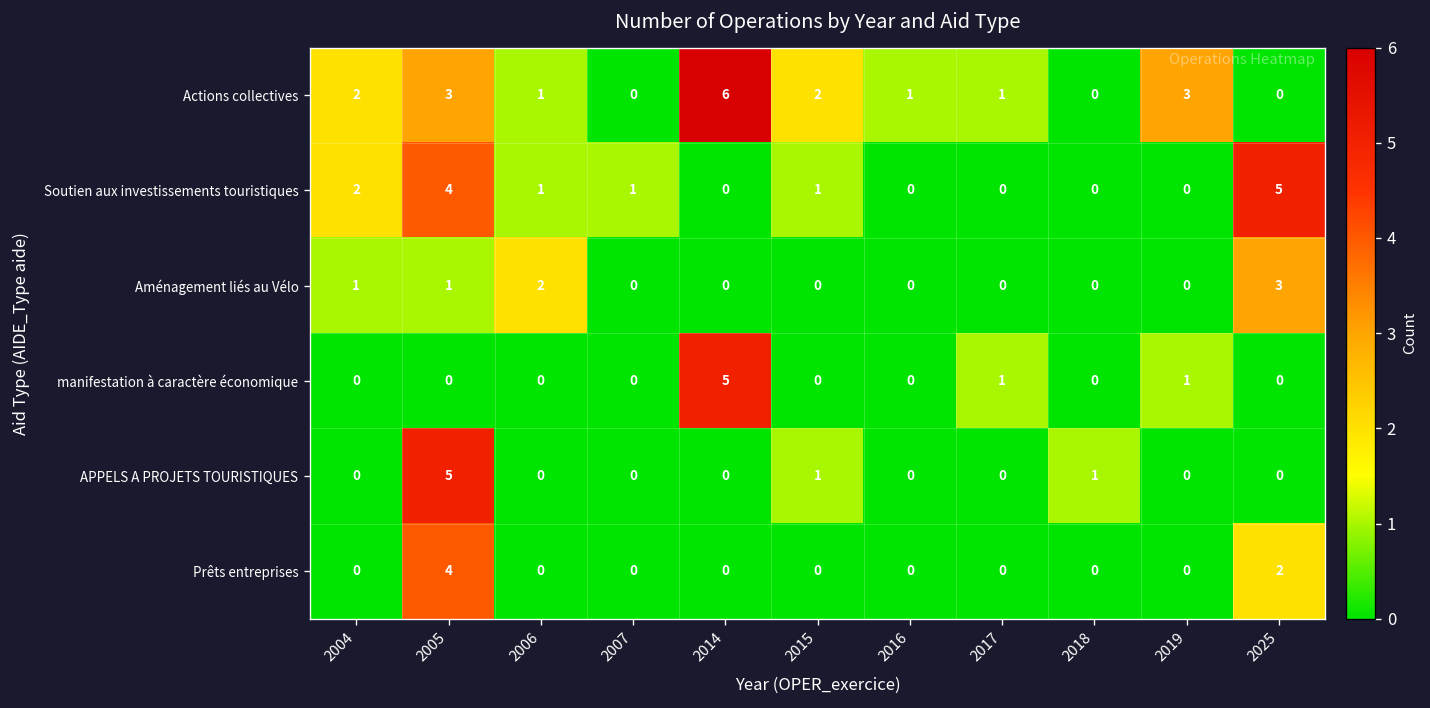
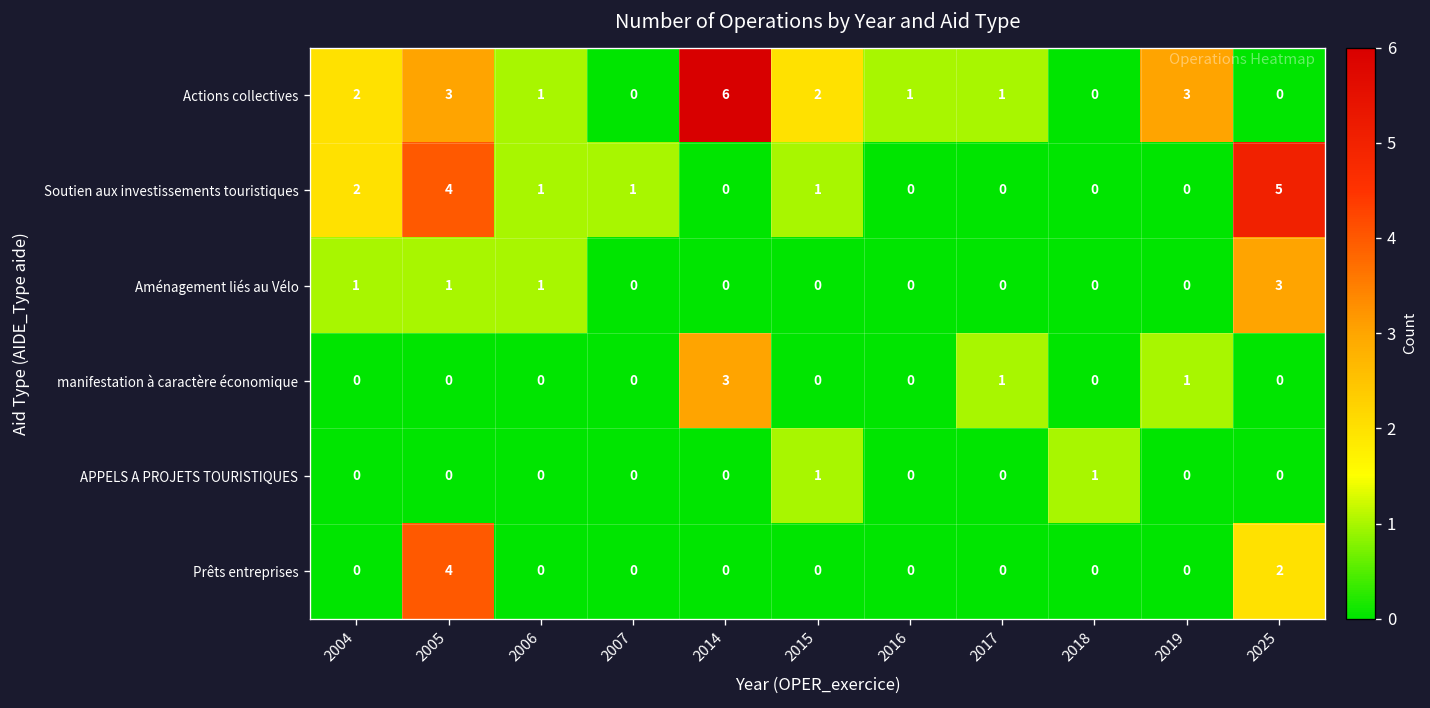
  {
    "Actions collectives": {
      "2004": 2,
      "2005": 3,
      "2006": 1,
      "2007": 0,
      "2014": 6,
      "2015": 2,
      "2016": 1,
      "2017": 1,
      "2018": 0,
      "2019": 3
    },
    "Soutien aux investissements touristiques": {
      "2004": 2,
      "2005": 4,
      "2006": 1,
      "2007": 1,
      "2014": 0,
      "2015": 1,
      "2016": 0,
      "2017": 0,
      "2018": 0,
      "2019": 0,
      "2025": 5
    },
    "Aménagement liés au Vélo": {
      "2004": 1,
      "2005": 1,
-     "2006": 2,
+     "2006": 1,
      "2007": 0,
      "2014": 0,
      "2015": 0,
      "2016": 0,
      "2017": 0,
      "2018": 0,
      "2019": 0,
      "2025": 3
    },
    "manifestation à caractère économique": {
      "2004": 0,
      "2005": 0,
      "2006": 0,
      "2007": 0,
-     "2014": 5,
+     "2014": 3,
      "2015": 0,
      "2016": 0,
      "2017": 1,
      "2018": 0,
      "2019": 1,
      "2025": 0
    },
    "APPELS A PROJETS TOURISTIQUES": {
      "2004": 0,
-     "2005": 5,
+     "2005": 0,
      "2006": 0,
      "2007": 0,
      "2014": 0,
      "2015": 1,
      "2016": 0,
      "2017": 0,
      "2018": 1,
      "2019": 0,
      "2025": 0
    },
    "Prêts entreprises": {
      "2004": 0,
      "2005": 4,
      "2006": 0,
      "2007": 0,
      "2014": 0,
      "2015": 0,
      "2016": 0,
      "2017": 0,
      "2018": 0,
      "2019": 0,
      "2025": 2
    }
  }
